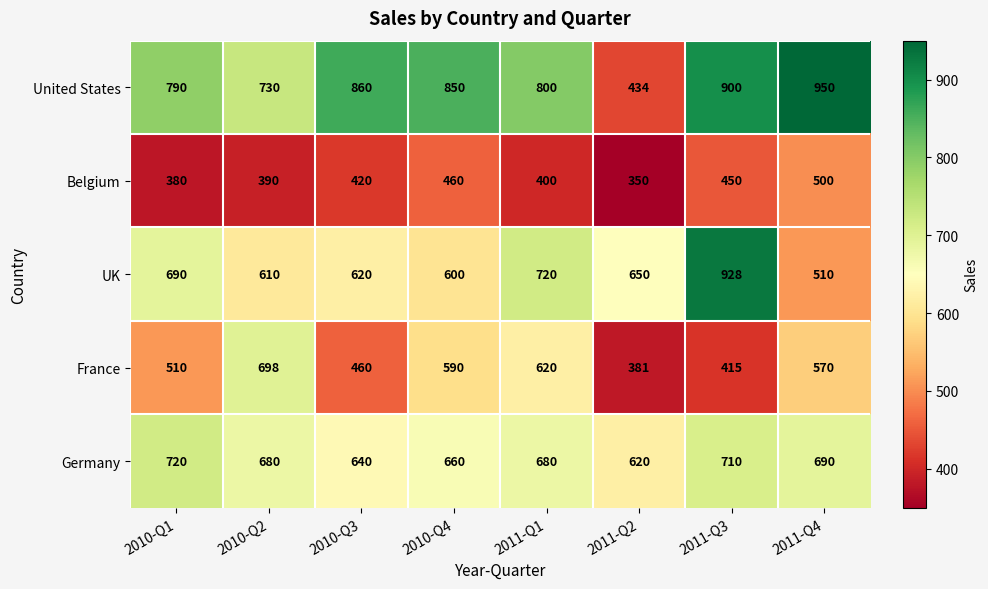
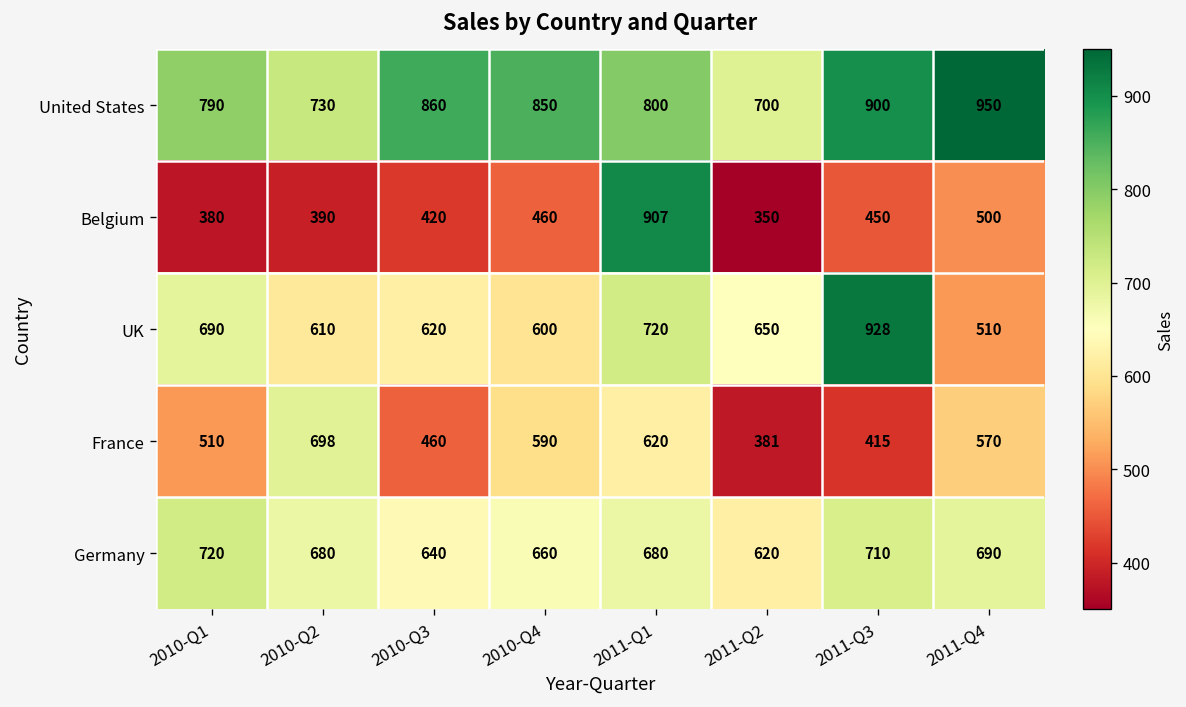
  {
    "United States": {
      "2010-Q1": 790,
      "2010-Q2": 730,
      "2010-Q3": 860,
      "2010-Q4": 850,
      "2011-Q1": 800,
-     "2011-Q2": 434,
+     "2011-Q2": 700,
      "2011-Q3": 900,
      "2011-Q4": 950
    },
    "Belgium": {
      "2010-Q1": 380,
      "2010-Q2": 390,
      "2010-Q3": 420,
      "2010-Q4": 460,
-     "2011-Q1": 400,
+     "2011-Q1": 907,
      "2011-Q2": 350,
      "2011-Q3": 450,
      "2011-Q4": 500
    },
    "UK": {
      "2010-Q1": 690,
      "2010-Q2": 610,
      "2010-Q3": 620,
      "2010-Q4": 600,
      "2011-Q1": 720,
      "2011-Q2": 650,
      "2011-Q3": 928,
      "2011-Q4": 510
    },
    "France": {
      "2010-Q1": 510,
      "2010-Q2": 698,
      "2010-Q3": 460,
      "2010-Q4": 590,
      "2011-Q1": 620,
      "2011-Q2": 381,
      "2011-Q3": 415,
      "2011-Q4": 570
    },
    "Germany": {
      "2010-Q1": 720,
      "2010-Q2": 680,
      "2010-Q3": 640,
      "2010-Q4": 660,
      "2011-Q1": 680,
      "2011-Q2": 620,
      "2011-Q3": 710,
      "2011-Q4": 690
    }
  }
